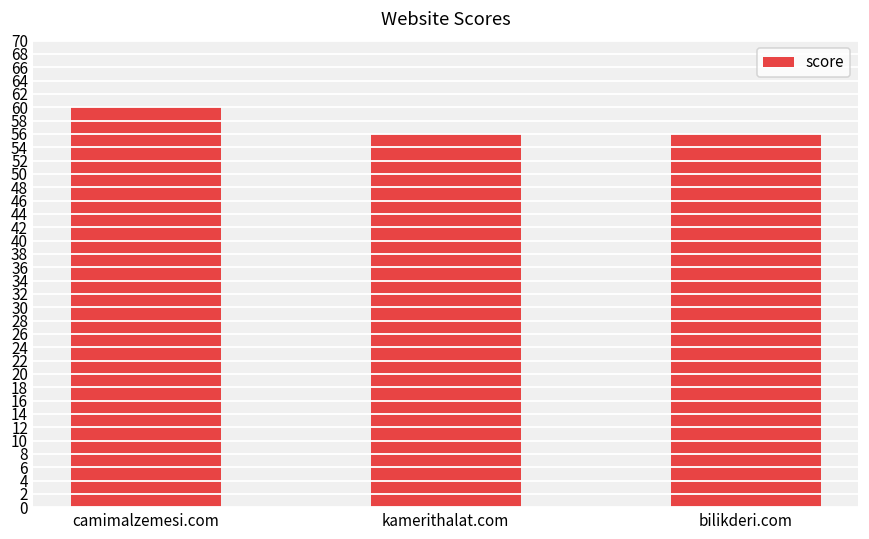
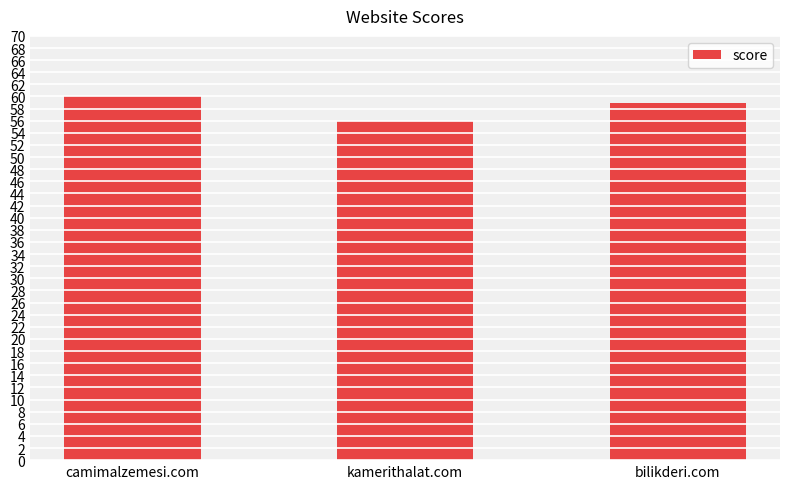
  {
    "camimalzemesi.com": 60,
    "kamerithalat.com": 56,
-   "bilikderi.com": 56
+   "bilikderi.com": 59
  }
